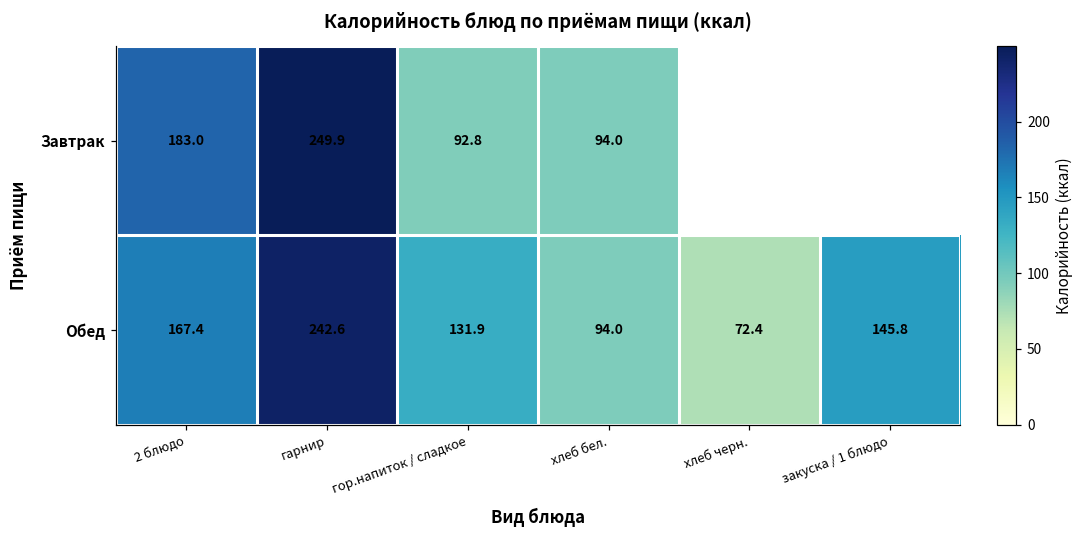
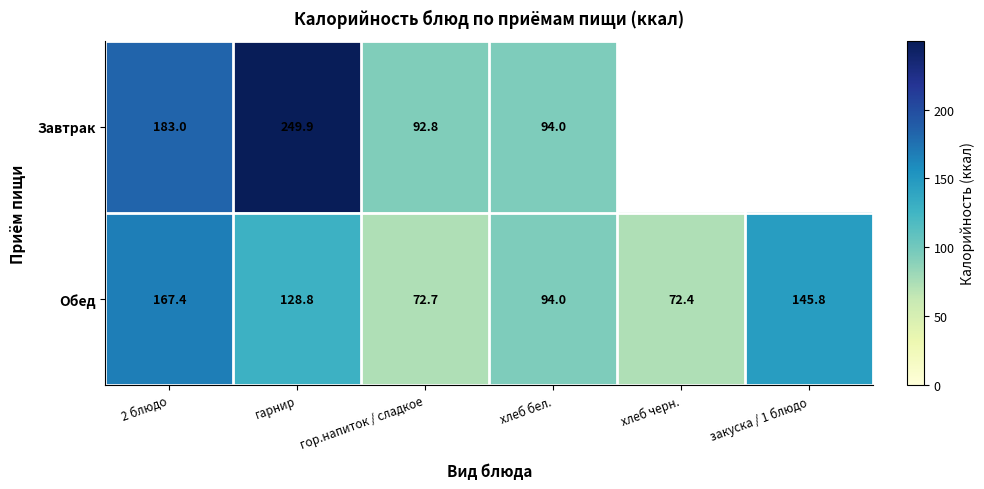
  {
    "Завтрак": {
      "2 блюдо": 183.0,
      "гарнир": 249.9,
      "гор.напиток / сладкое": 92.8,
      "хлеб бел.": 94.0
    },
    "Обед": {
      "2 блюдо": 167.4,
-     "гарнир": 242.6,
-     "гор.напиток / сладкое": 131.9,
+     "гарнир": 128.8,
+     "гор.напиток / сладкое": 72.7,
      "хлеб бел.": 94.0,
      "хлеб черн.": 72.4,
      "закуска / 1 блюдо": 145.8
    }
  }
